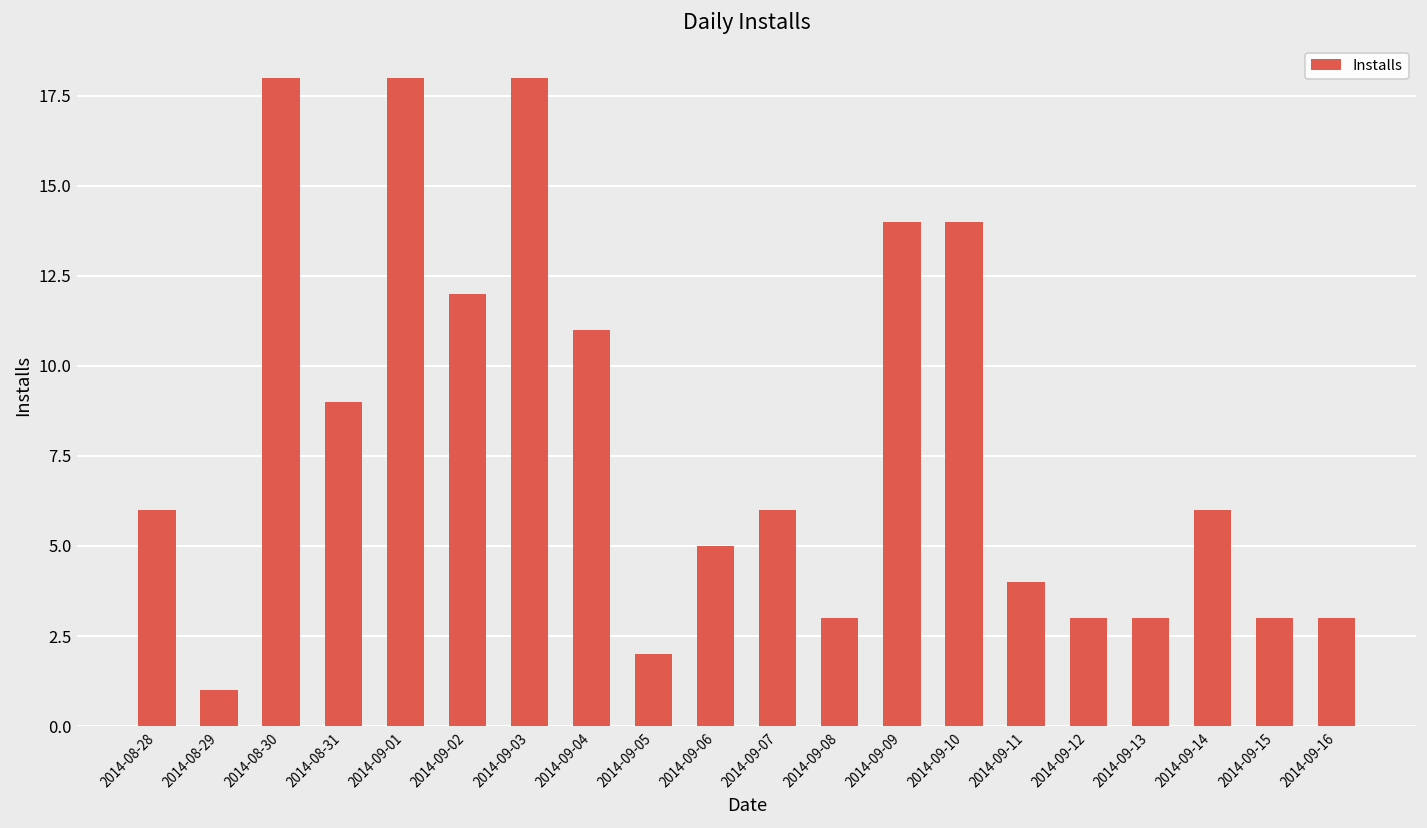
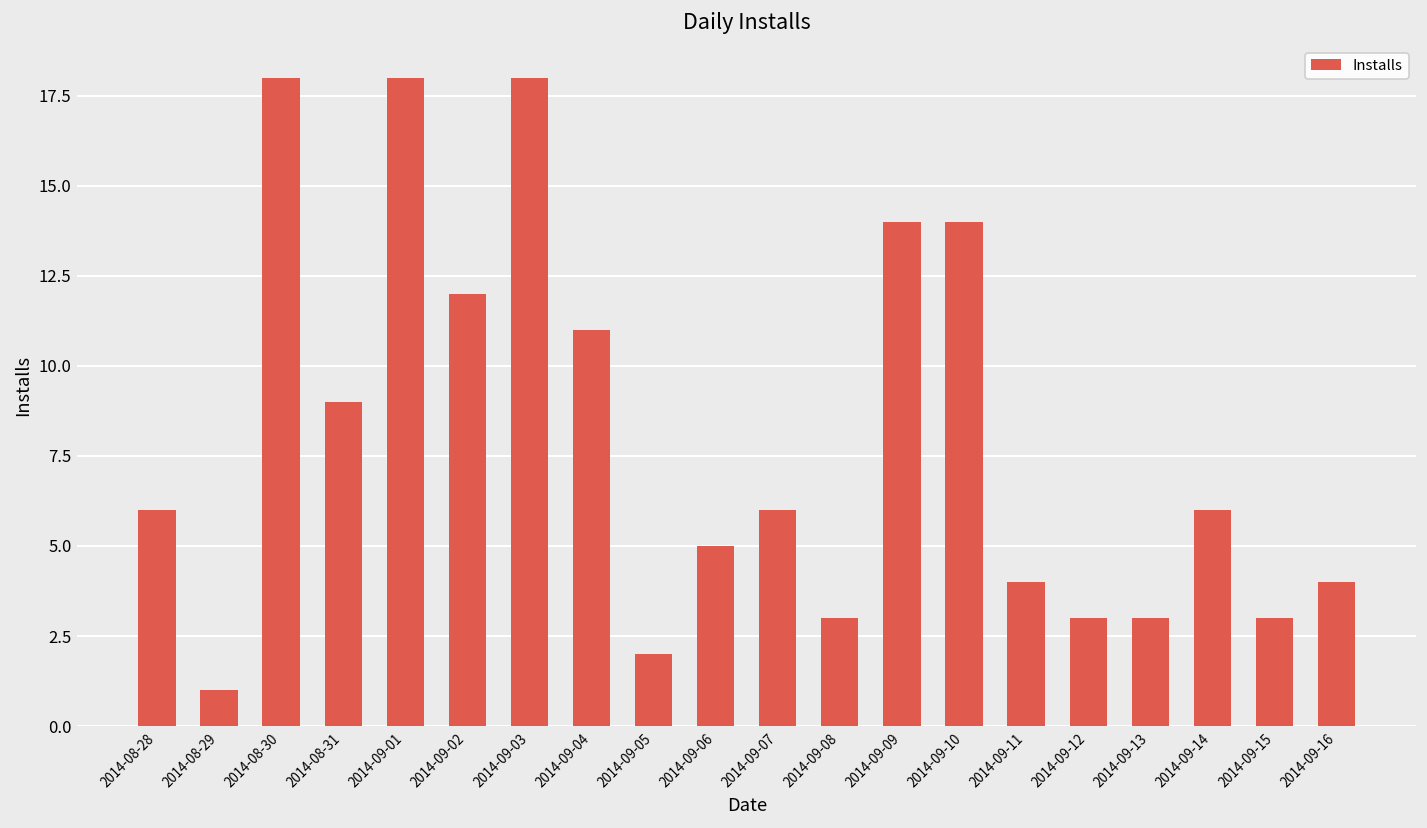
  {
    "2014-08-28": 6,
    "2014-08-29": 1,
    "2014-08-30": 18,
    "2014-08-31": 9,
    "2014-09-01": 18,
    "2014-09-02": 12,
    "2014-09-03": 18,
    "2014-09-04": 11,
    "2014-09-05": 2,
    "2014-09-06": 5,
    "2014-09-07": 6,
    "2014-09-08": 3,
    "2014-09-09": 14,
    "2014-09-10": 14,
    "2014-09-11": 4,
    "2014-09-12": 3,
    "2014-09-13": 3,
    "2014-09-14": 6,
    "2014-09-15": 3,
-   "2014-09-16": 3
+   "2014-09-16": 4
  }
